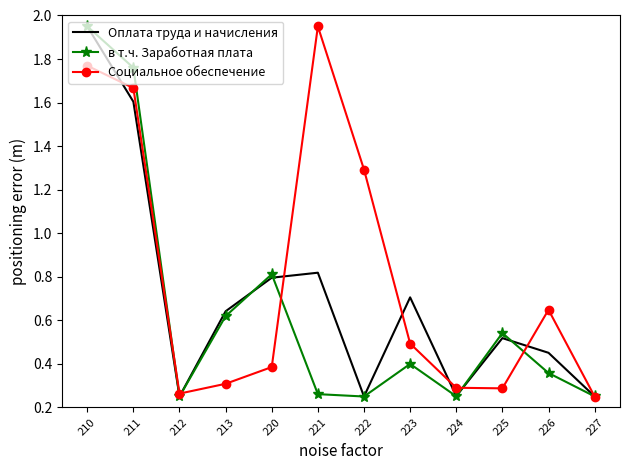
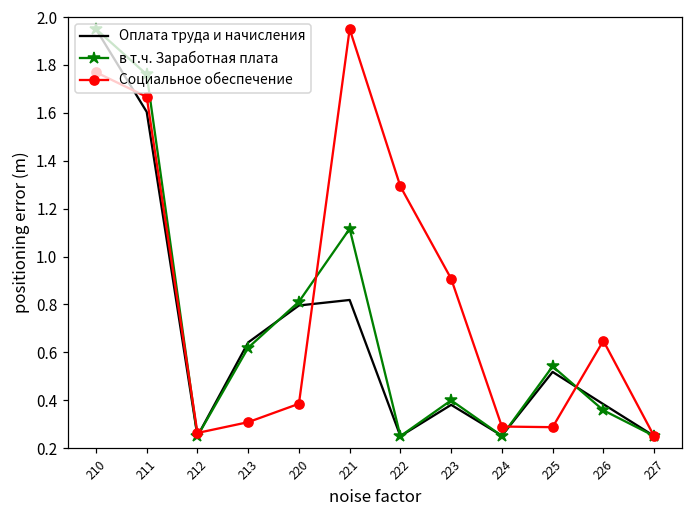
  {
    "Оплата труда и начисления": {
      "211": 1.60,
      "213": 0.64,
      "220": 0.80,
      "221": 0.82,
-     "223": 0.71,
+     "223": 0.38,
      "225": 0.52,
-     "226": 0.45
+     "226": 0.38
    },
    "в т.ч. Заработная плата": {
      "213": 0.62,
      "220": 0.81,
-     "221": 0.26,
+     "221": 1.12,
      "223": 0.40,
      "225": 0.54,
      "226": 0.36
    },
    "Социальное обеспечение": {
      "211": 1.67,
      "212": 0.26,
      "213": 0.31,
      "220": 0.39,
      "221": 1.95,
      "222": 1.29,
-     "223": 0.49,
+     "223": 0.91,
      "224": 0.29,
      "225": 0.29,
      "226": 0.65
    }
  }
